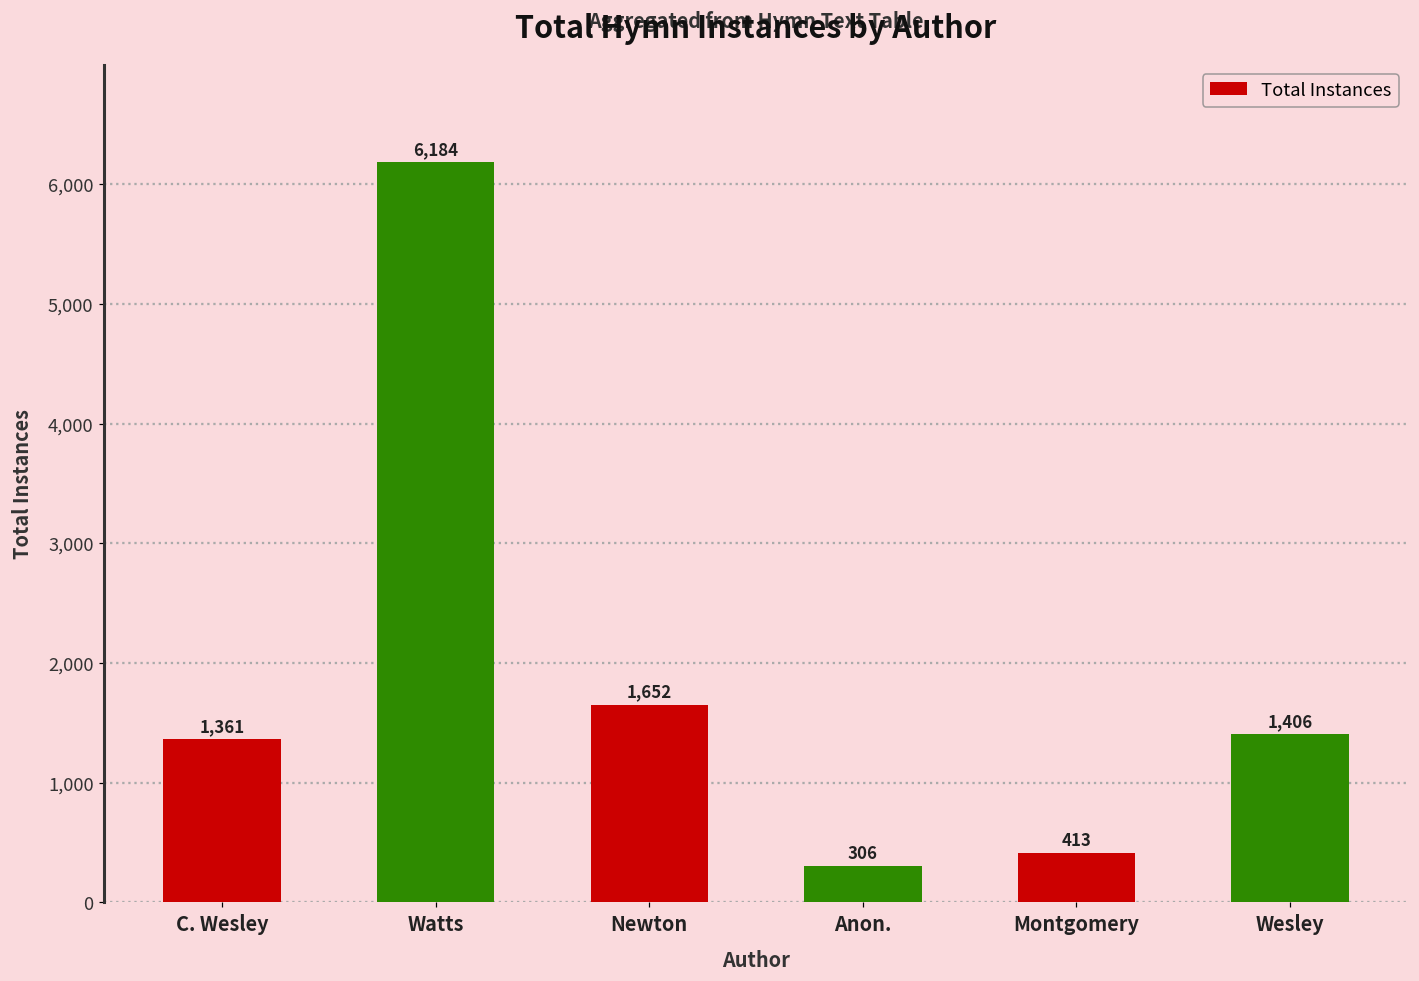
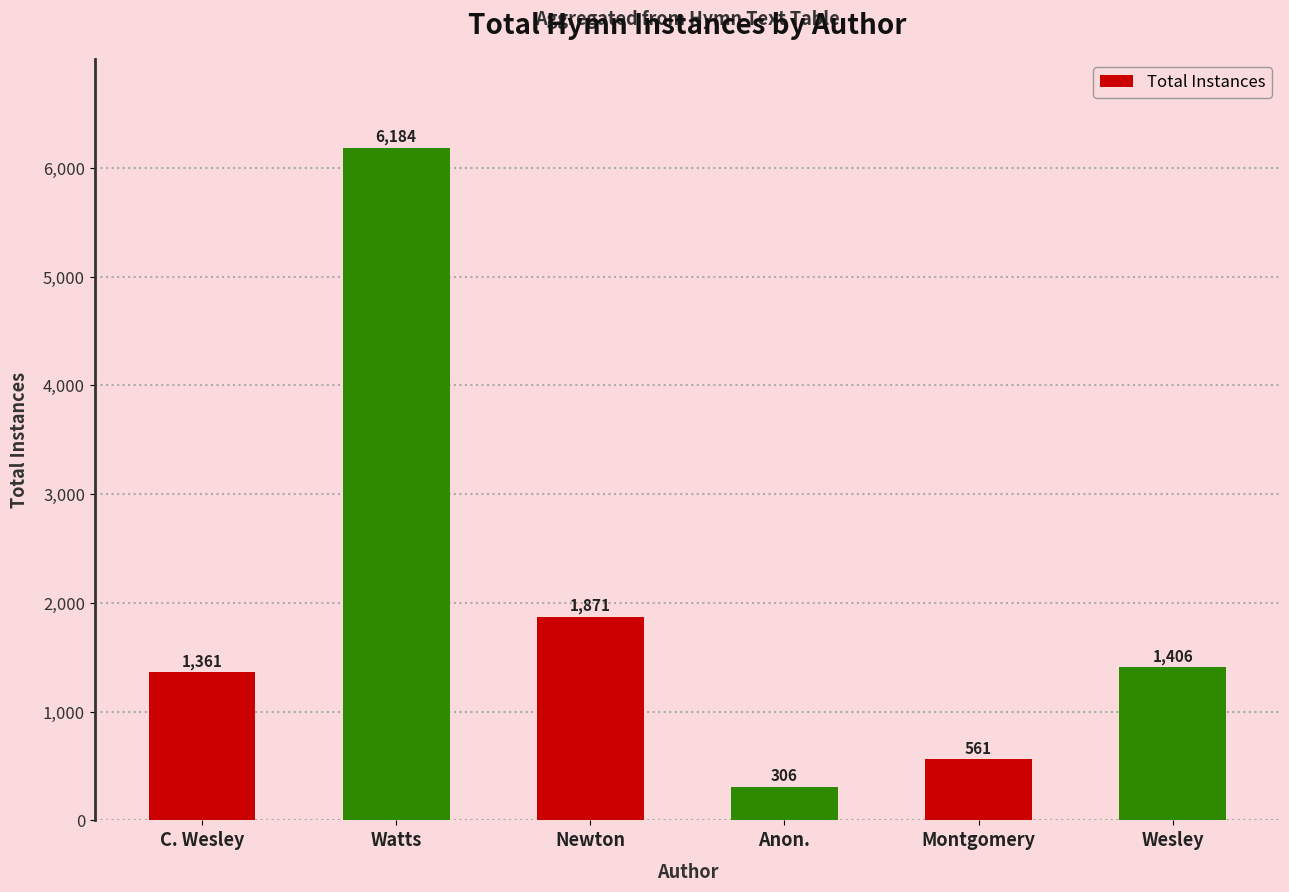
  {
    "C. Wesley": "1,361",
    "Watts": "6,184",
-   "Newton": "1,652",
+   "Newton": "1,871",
    "Anon.": "306",
-   "Montgomery": "413",
+   "Montgomery": "561",
    "Wesley": "1,406"
  }
